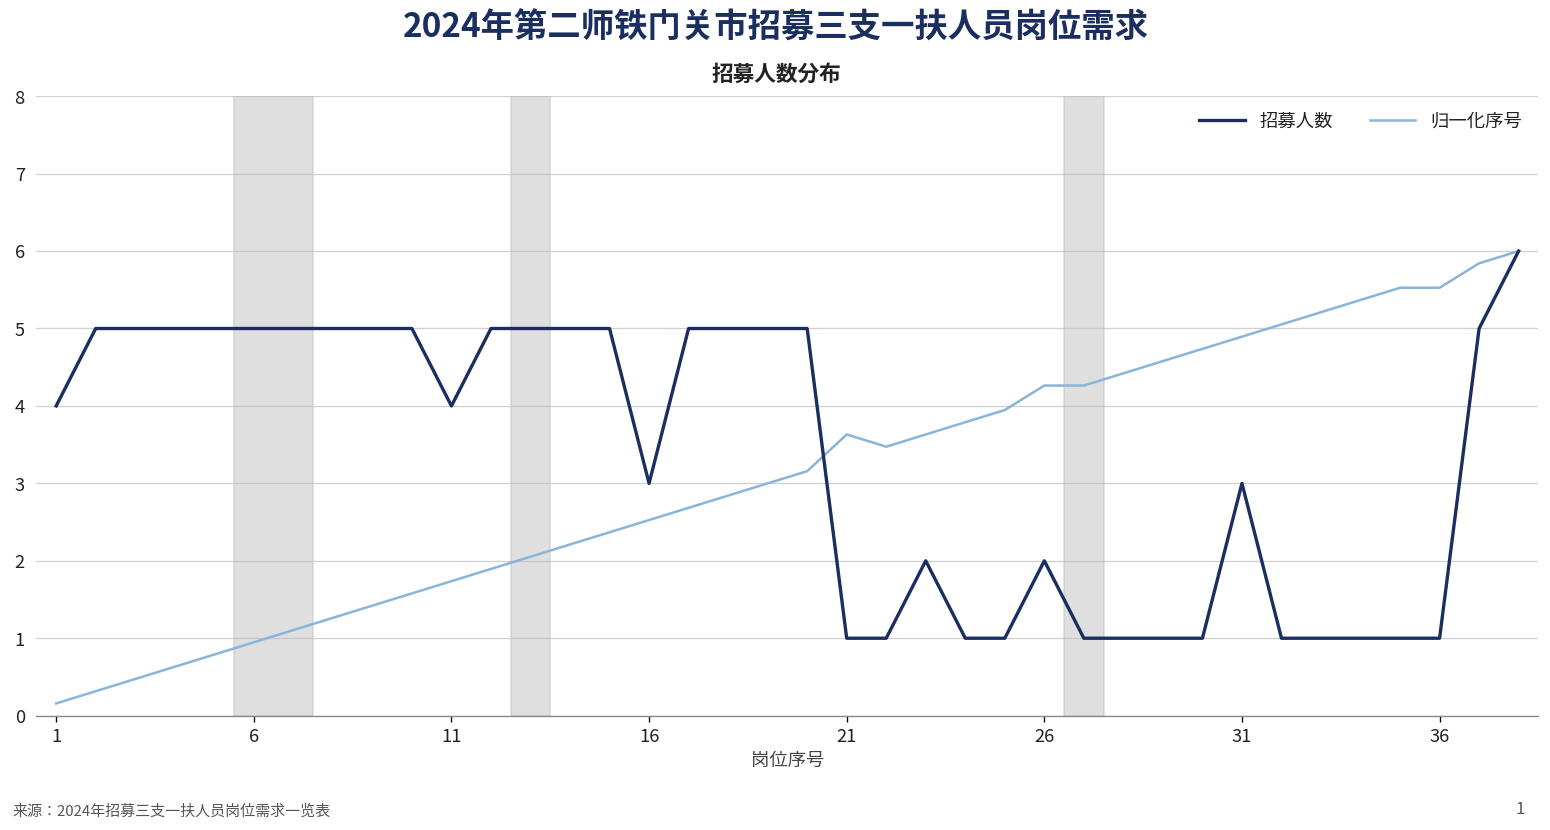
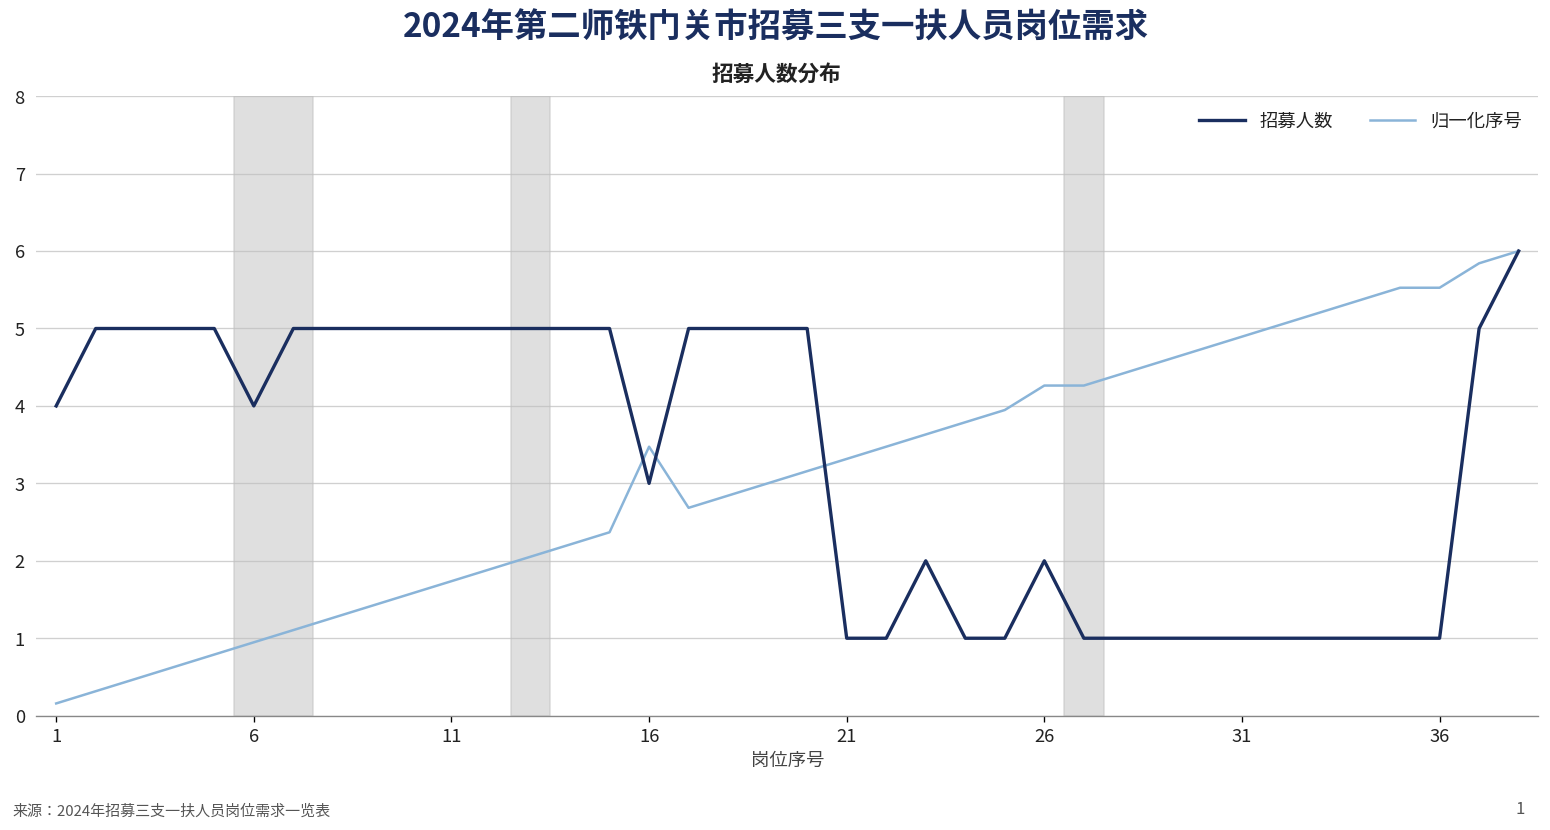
  {
    "招募人数": {
      "1": 4,
-     "6": 5,
-     "11": 4,
+     "6": 4,
+     "11": 5,
      "16": 3,
      "21": 1,
      "26": 2,
-     "31": 3,
+     "31": 1,
      "36": 1
    },
    "归一化序号": {
      "1": 0.2,
      "6": 0.9,
      "11": 1.7,
-     "16": 2.5,
-     "21": 3.6,
+     "16": 3.5,
+     "21": 3.3,
      "26": 4.3,
      "31": 4.9,
      "36": 5.5
    }
  }
